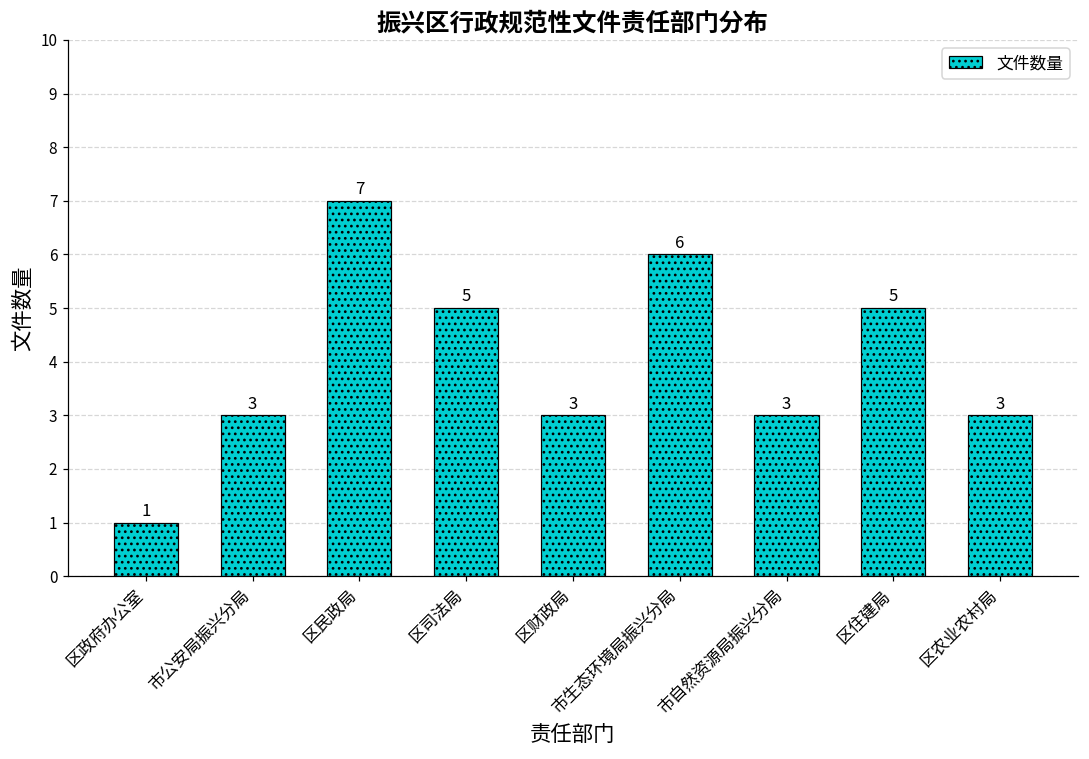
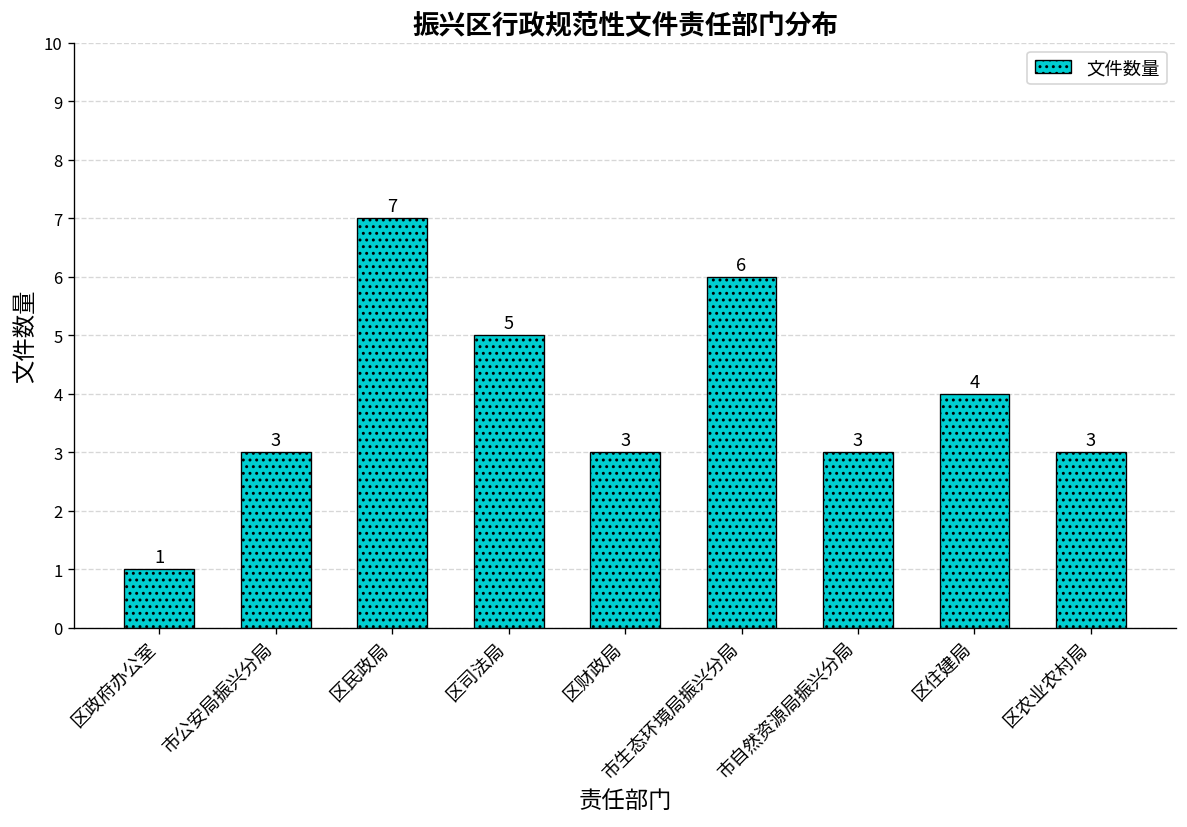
  {
    "区政府办公室": 1,
    "市公安局振兴分局": 3,
    "区民政局": 7,
    "区司法局": 5,
    "区财政局": 3,
    "市生态环境局振兴分局": 6,
    "市自然资源局振兴分局": 3,
-   "区住建局": 5,
+   "区住建局": 4,
    "区农业农村局": 3
  }
